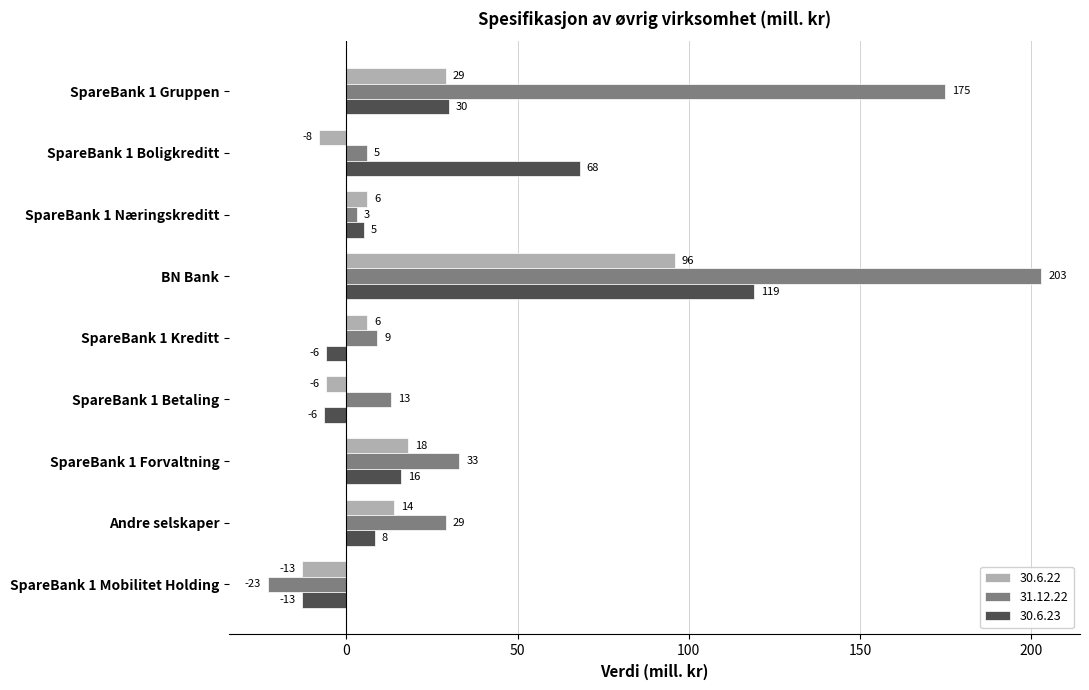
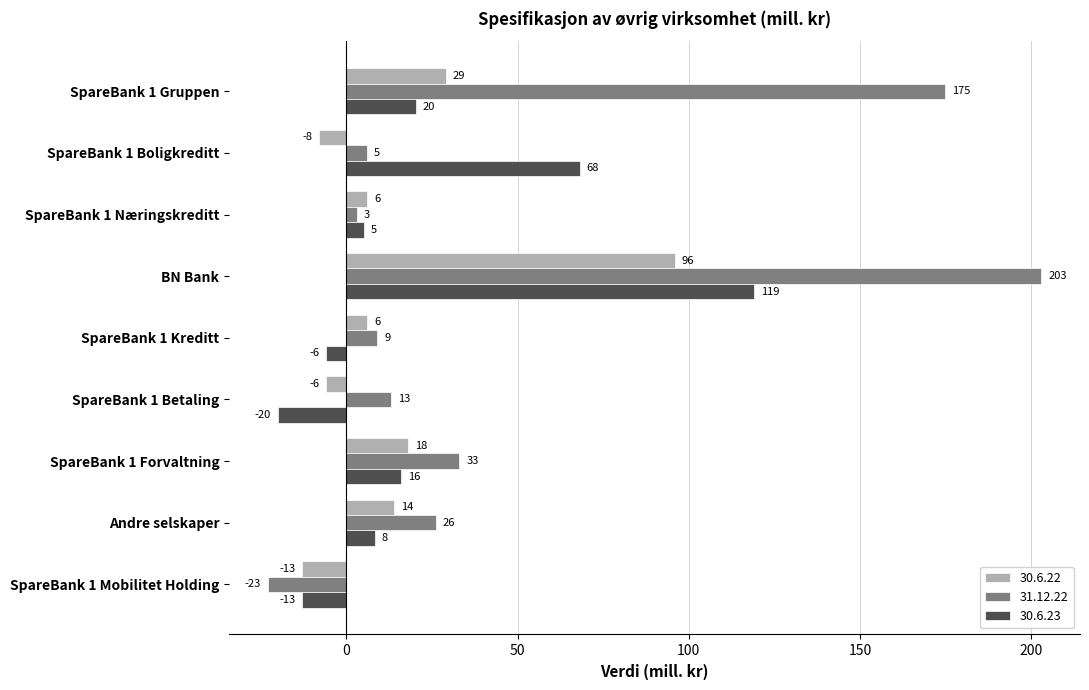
  {
    "30.6.22": {
      "SpareBank 1 Gruppen": 29,
      "SpareBank 1 Boligkreditt": -8,
      "SpareBank 1 Næringskreditt": 6,
      "BN Bank": 96,
      "SpareBank 1 Kreditt": 6,
      "SpareBank 1 Betaling": -6,
      "SpareBank 1 Forvaltning": 18,
      "Andre selskaper": 14,
      "SpareBank 1 Mobilitet Holding": -13
    },
    "31.12.22": {
      "SpareBank 1 Gruppen": 175,
      "SpareBank 1 Næringskreditt": 3,
      "BN Bank": 203,
      "SpareBank 1 Kreditt": 9,
      "SpareBank 1 Betaling": 13,
      "SpareBank 1 Forvaltning": 33,
-     "Andre selskaper": 29,
+     "Andre selskaper": 26,
      "SpareBank 1 Mobilitet Holding": -23
    },
    "30.6.23": {
-     "SpareBank 1 Gruppen": 30,
+     "SpareBank 1 Gruppen": 20,
      "SpareBank 1 Boligkreditt": 68,
      "SpareBank 1 Næringskreditt": 5,
      "BN Bank": 119,
      "SpareBank 1 Kreditt": -6,
-     "SpareBank 1 Betaling": -6,
+     "SpareBank 1 Betaling": -20,
      "SpareBank 1 Forvaltning": 16,
      "Andre selskaper": 8,
      "SpareBank 1 Mobilitet Holding": -13
    }
  }
